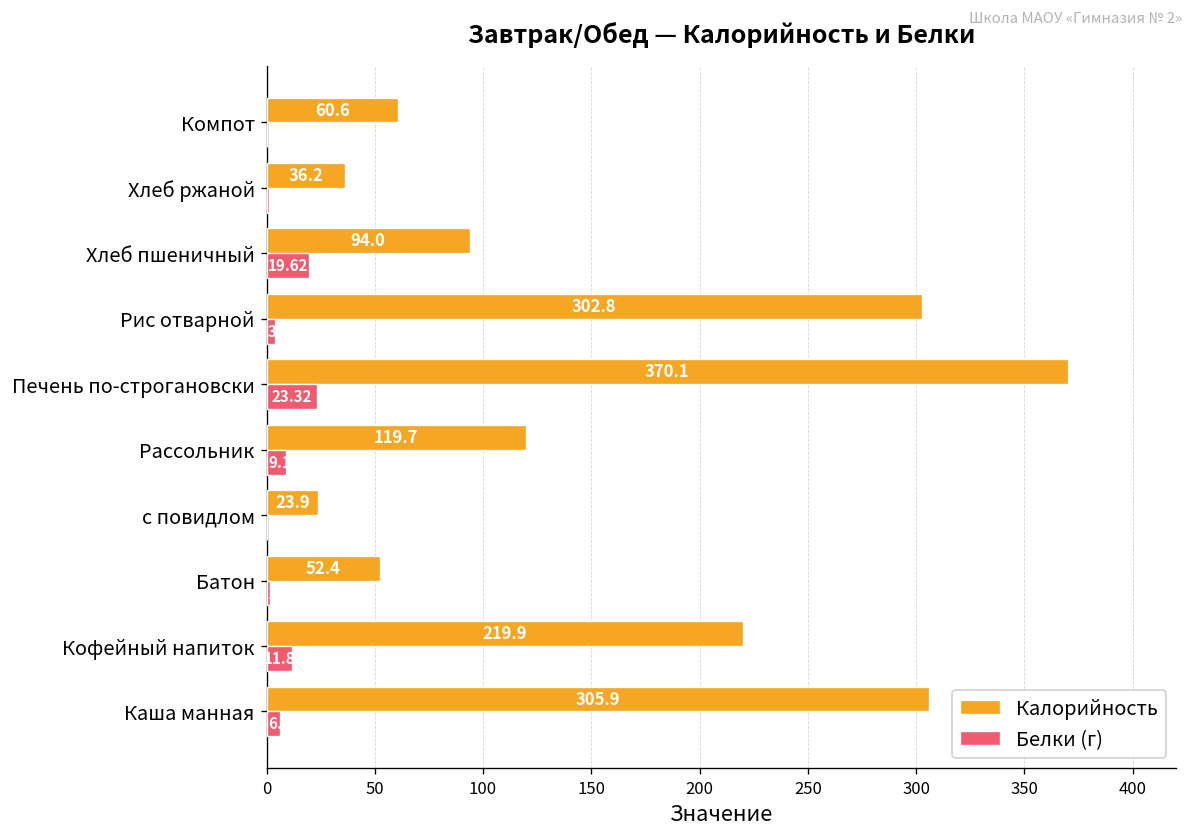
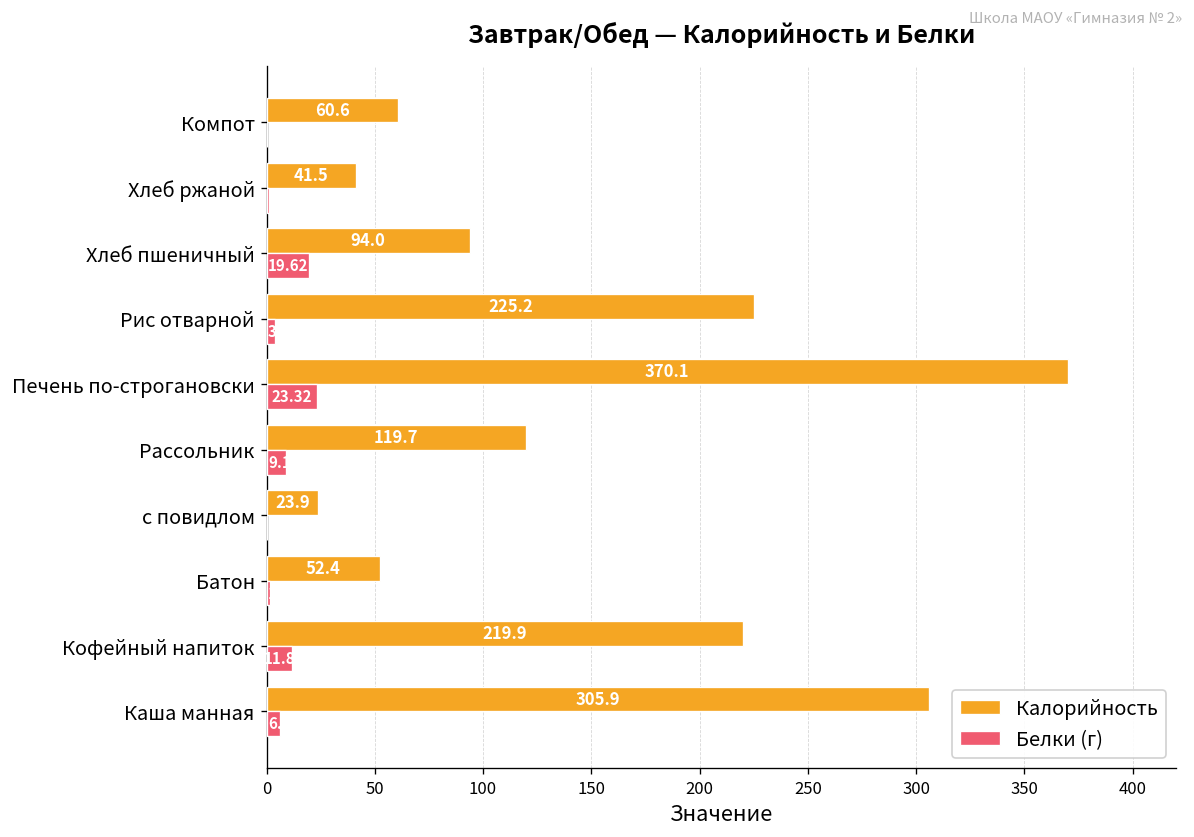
  {
    "Калорийность": {
      "Компот": 60.6,
-     "Хлеб ржаной": 36.2,
+     "Хлеб ржаной": 41.5,
      "Хлеб пшеничный": 94.0,
-     "Рис отварной": 302.8,
+     "Рис отварной": 225.2,
      "Печень по-строгановски": 370.1,
      "Рассольник": 119.7,
      "с повидлом": 23.9,
      "Батон": 52.4,
      "Кофейный напиток": 219.9,
      "Каша манная": 305.9
    },
    "Белки (г)": {
      "Хлеб пшеничный": 19.62,
      "Печень по-строгановски": 23.32,
      "Рассольник": 9.10,
      "Кофейный напиток": 11.84
    }
  }
